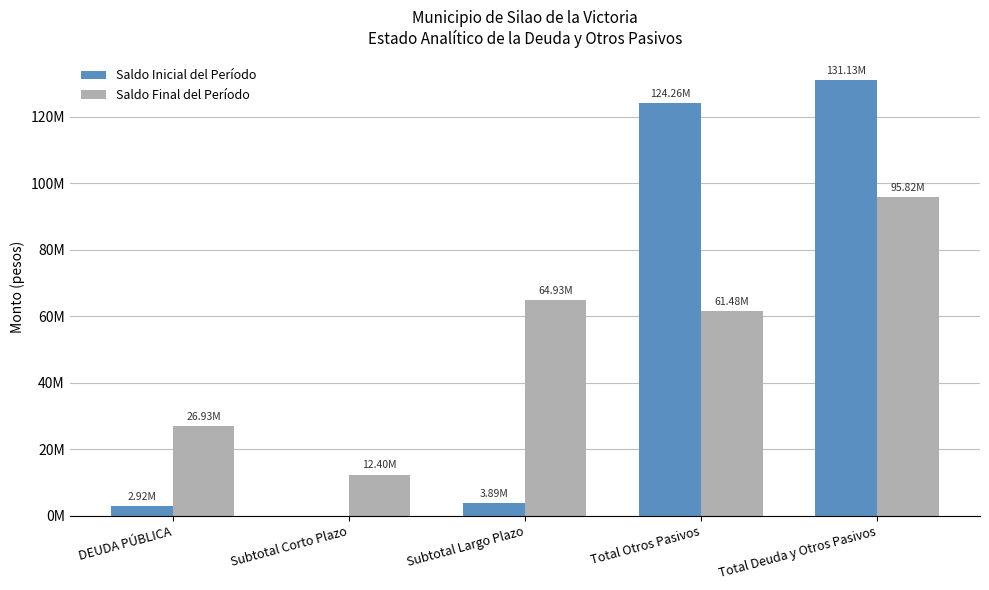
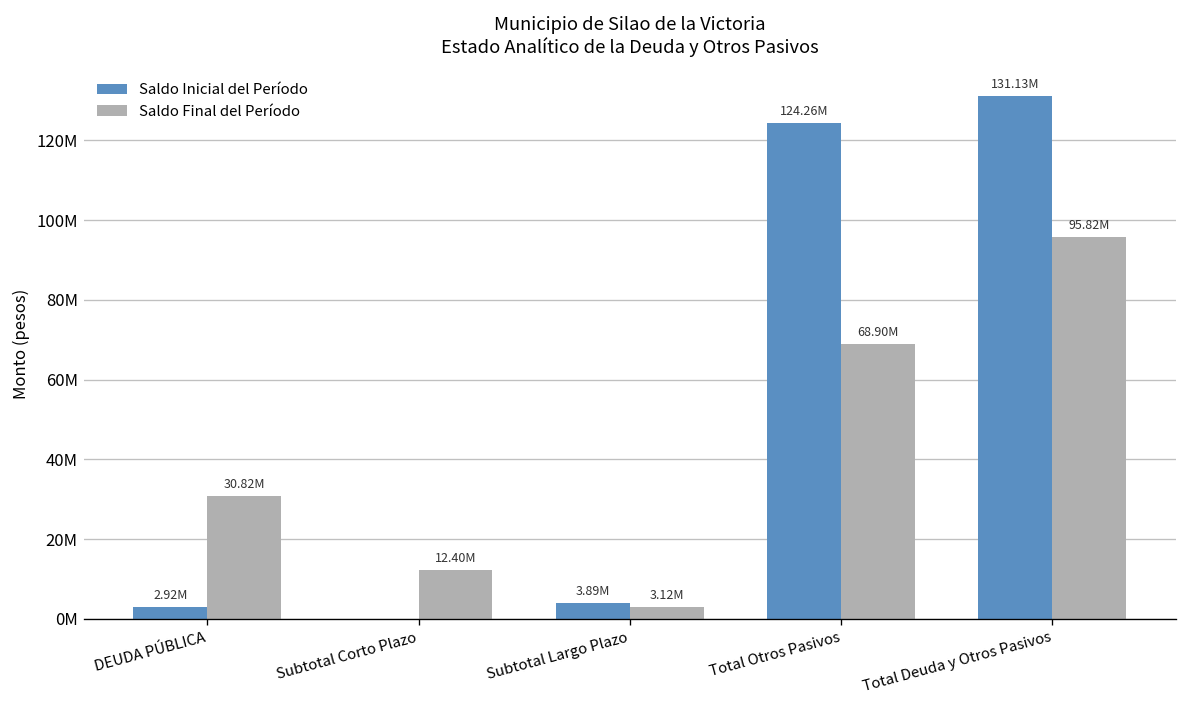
  {
    "Saldo Inicial del Período": {
      "DEUDA PÚBLICA": "2.92M",
      "Subtotal Largo Plazo": "3.89M",
      "Total Otros Pasivos": "124.26M",
      "Total Deuda y Otros Pasivos": "131.13M"
    },
    "Saldo Final del Período": {
-     "DEUDA PÚBLICA": "26.93M",
+     "DEUDA PÚBLICA": "30.82M",
      "Subtotal Corto Plazo": "12.40M",
-     "Subtotal Largo Plazo": "64.93M",
-     "Total Otros Pasivos": "61.48M",
+     "Subtotal Largo Plazo": "3.12M",
+     "Total Otros Pasivos": "68.90M",
      "Total Deuda y Otros Pasivos": "95.82M"
    }
  }
